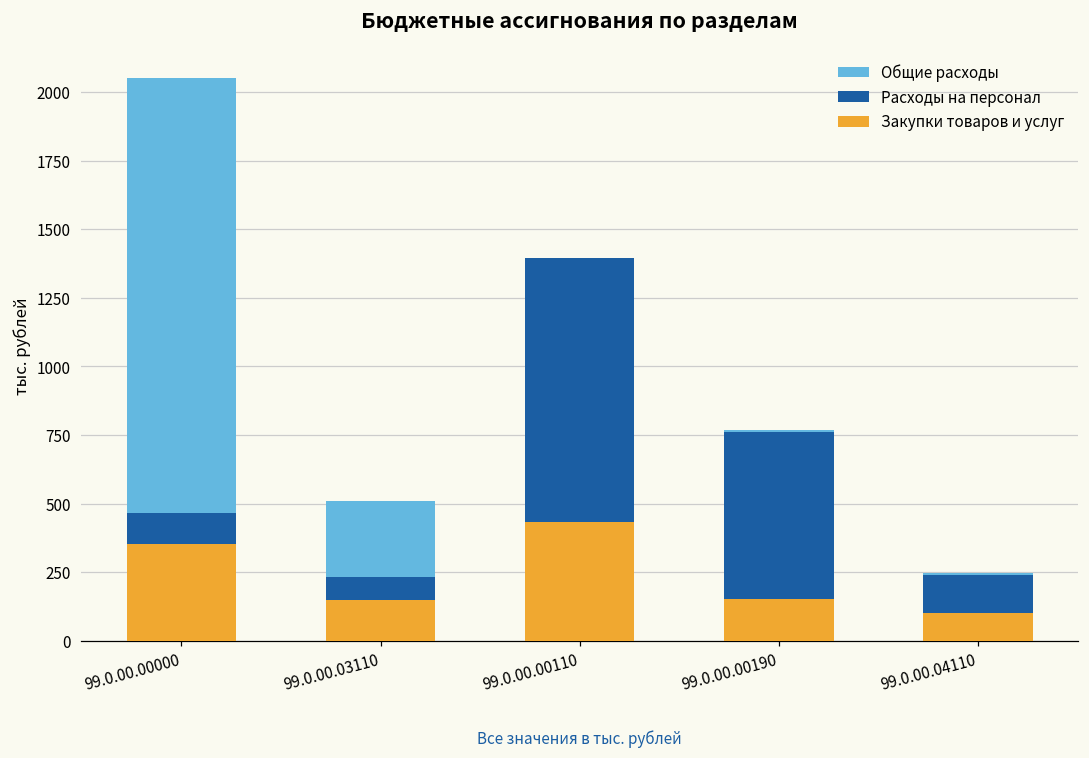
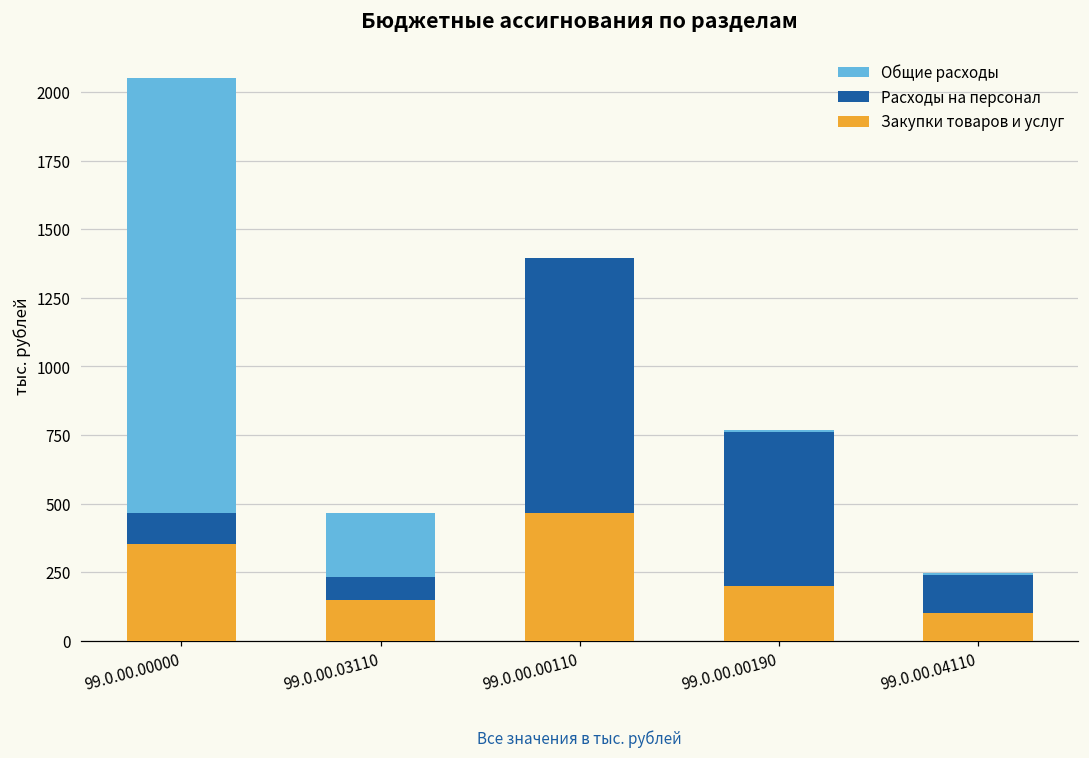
  {
    "Общие расходы": {
      "99.0.00.00000": 2050,
-     "99.0.00.03110": 510,
+     "99.0.00.03110": 460,
      "99.0.00.00190": 770,
      "99.0.00.04110": 250
    },
    "Расходы на персонал": {
      "99.0.00.00110": 1400,
      "99.0.00.04110": 240
    },
    "Закупки товаров и услуг": {
-     "99.0.00.00110": 430,
-     "99.0.00.00190": 150
+     "99.0.00.00110": 460,
+     "99.0.00.00190": 200
    }
  }
